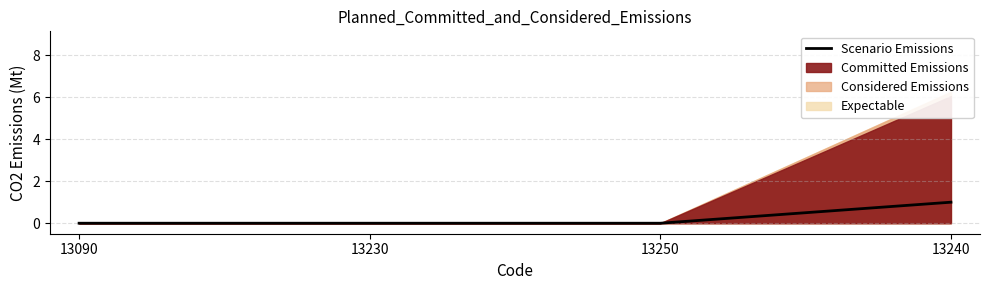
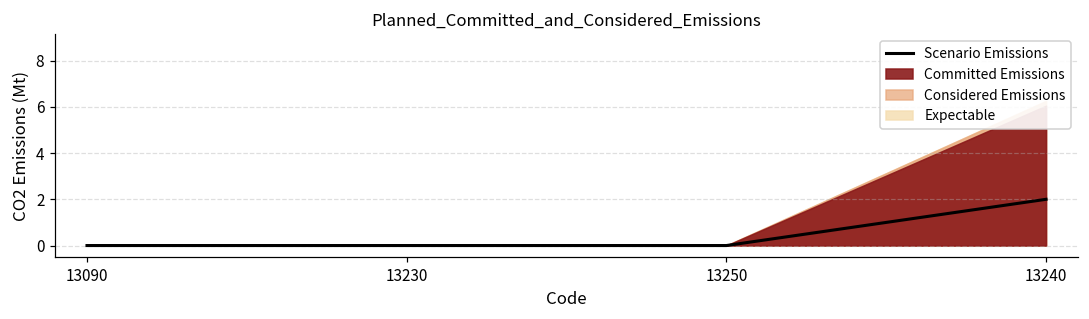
  {
    "Scenario Emissions": {
-     "13240": 1
+     "13240": 2
    }
  }
